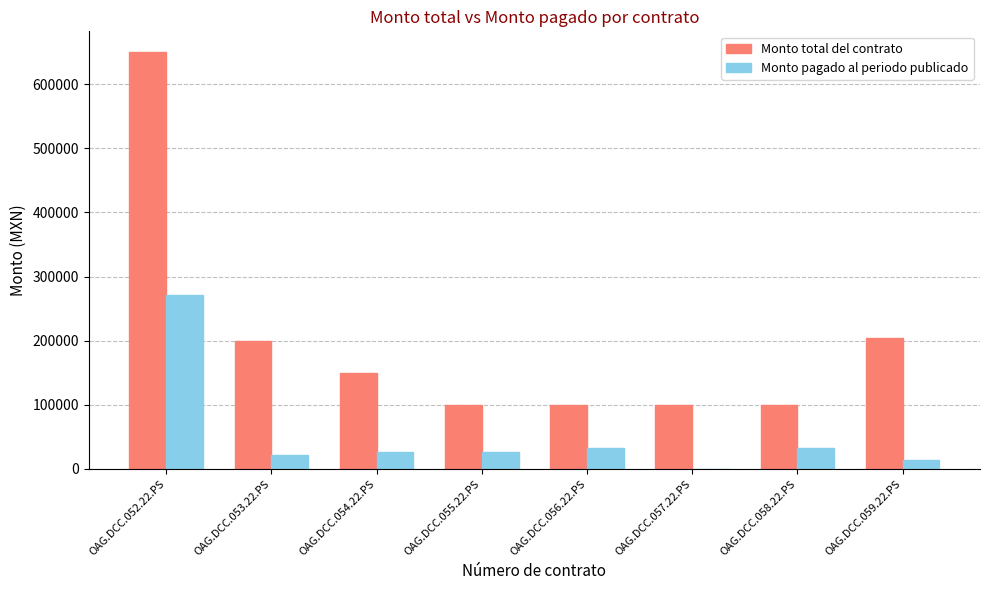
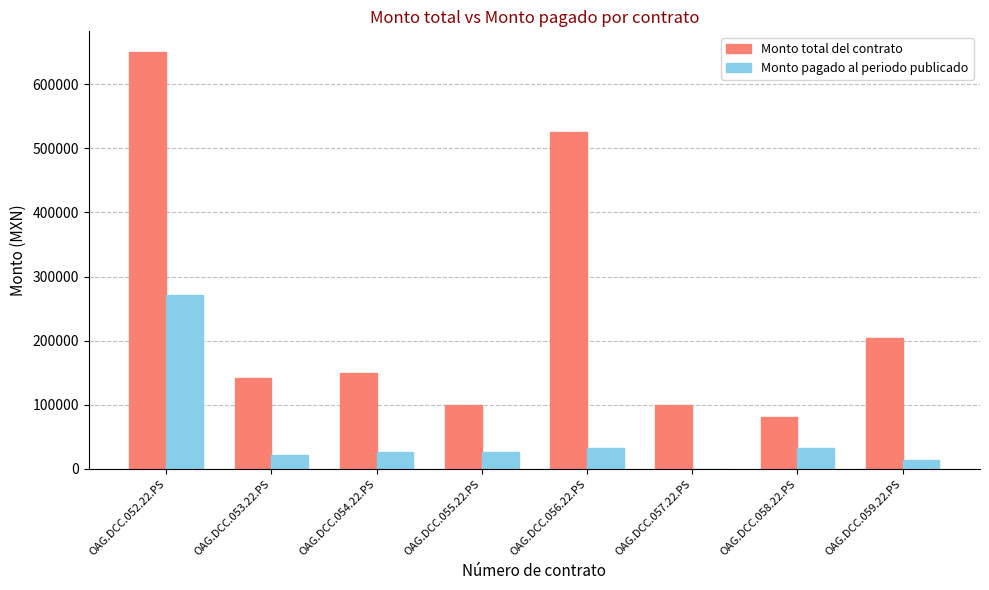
  {
    "Monto total del contrato": {
      "OAG.DCC.052.22.PS": 650000,
-     "OAG.DCC.053.22.PS": 200000,
+     "OAG.DCC.053.22.PS": 140000,
      "OAG.DCC.054.22.PS": 150000,
      "OAG.DCC.055.22.PS": 100000,
-     "OAG.DCC.056.22.PS": 100000,
+     "OAG.DCC.056.22.PS": 530000,
      "OAG.DCC.057.22.PS": 100000,
-     "OAG.DCC.058.22.PS": 100000,
+     "OAG.DCC.058.22.PS": 80000,
      "OAG.DCC.059.22.PS": 200000
    },
    "Monto pagado al periodo publicado": {
      "OAG.DCC.052.22.PS": 270000,
      "OAG.DCC.053.22.PS": 20000,
      "OAG.DCC.054.22.PS": 30000,
      "OAG.DCC.055.22.PS": 30000,
      "OAG.DCC.056.22.PS": 30000,
      "OAG.DCC.057.22.PS": 0,
      "OAG.DCC.058.22.PS": 30000,
      "OAG.DCC.059.22.PS": 10000
    }
  }
